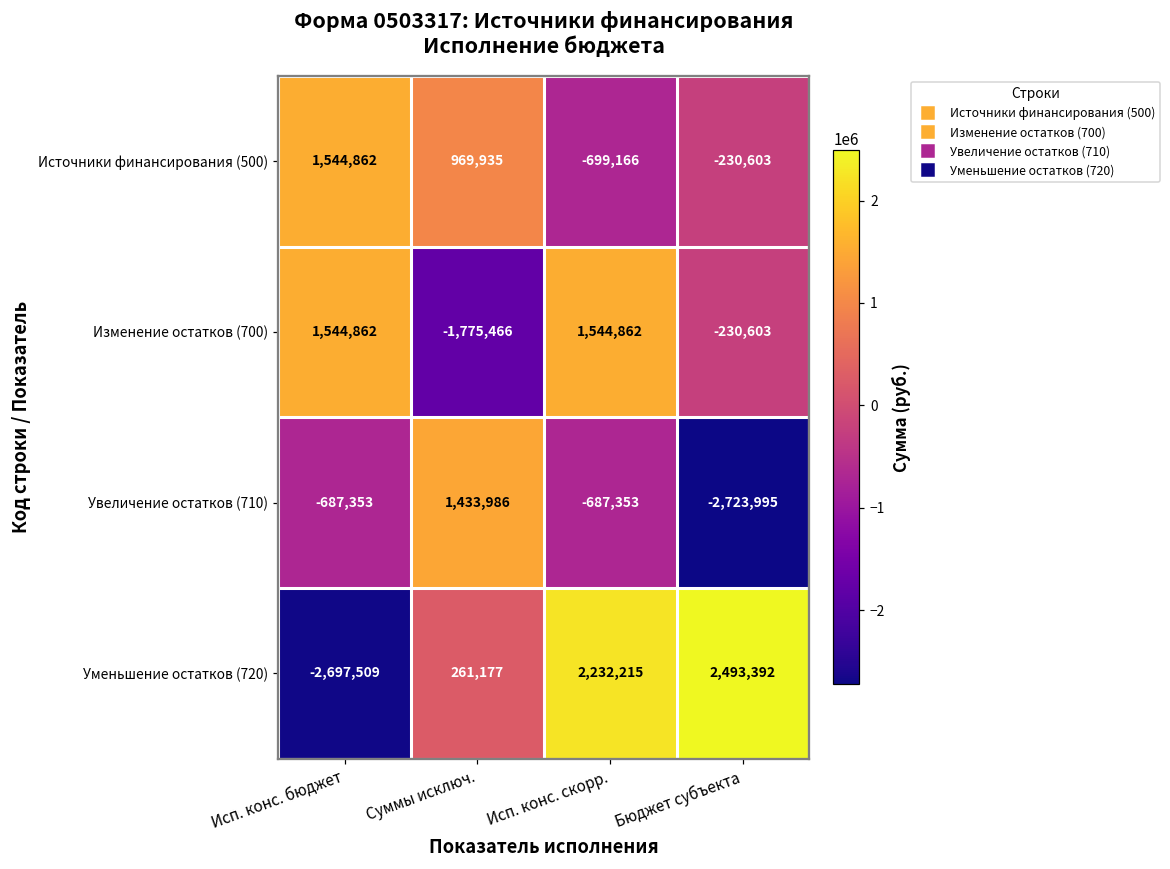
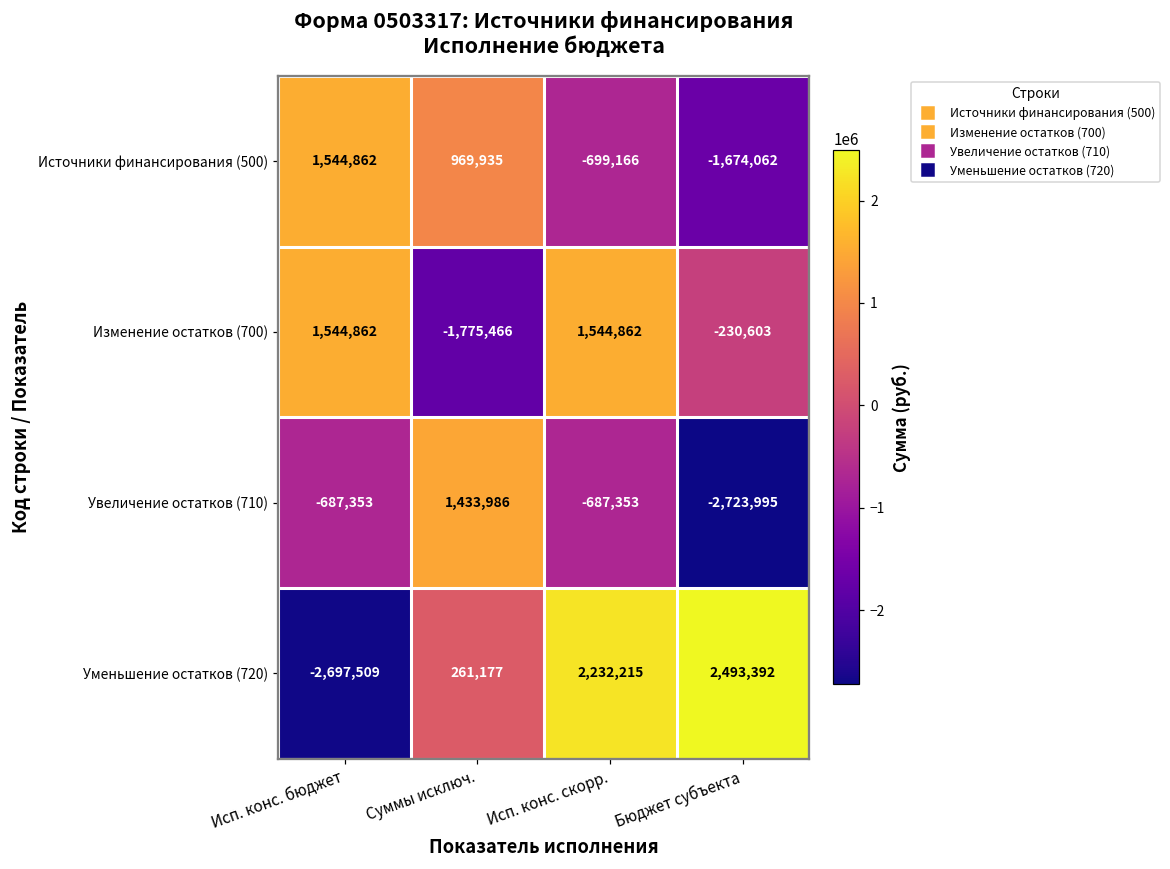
  {
    "Источники финансирования (500)": {
      "Исп. конс. бюджет": "1,544,862",
      "Суммы исключ.": "969,935",
      "Исп. конс. скорр.": "-699,166",
-     "Бюджет субъекта": "-230,603"
+     "Бюджет субъекта": "-1,674,062"
    },
    "Изменение остатков (700)": {
      "Исп. конс. бюджет": "1,544,862",
      "Суммы исключ.": "-1,775,466",
      "Исп. конс. скорр.": "1,544,862",
      "Бюджет субъекта": "-230,603"
    },
    "Увеличение остатков (710)": {
      "Исп. конс. бюджет": "-687,353",
      "Суммы исключ.": "1,433,986",
      "Исп. конс. скорр.": "-687,353",
      "Бюджет субъекта": "-2,723,995"
    },
    "Уменьшение остатков (720)": {
      "Исп. конс. бюджет": "-2,697,509",
      "Суммы исключ.": "261,177",
      "Исп. конс. скорр.": "2,232,215",
      "Бюджет субъекта": "2,493,392"
    }
  }
